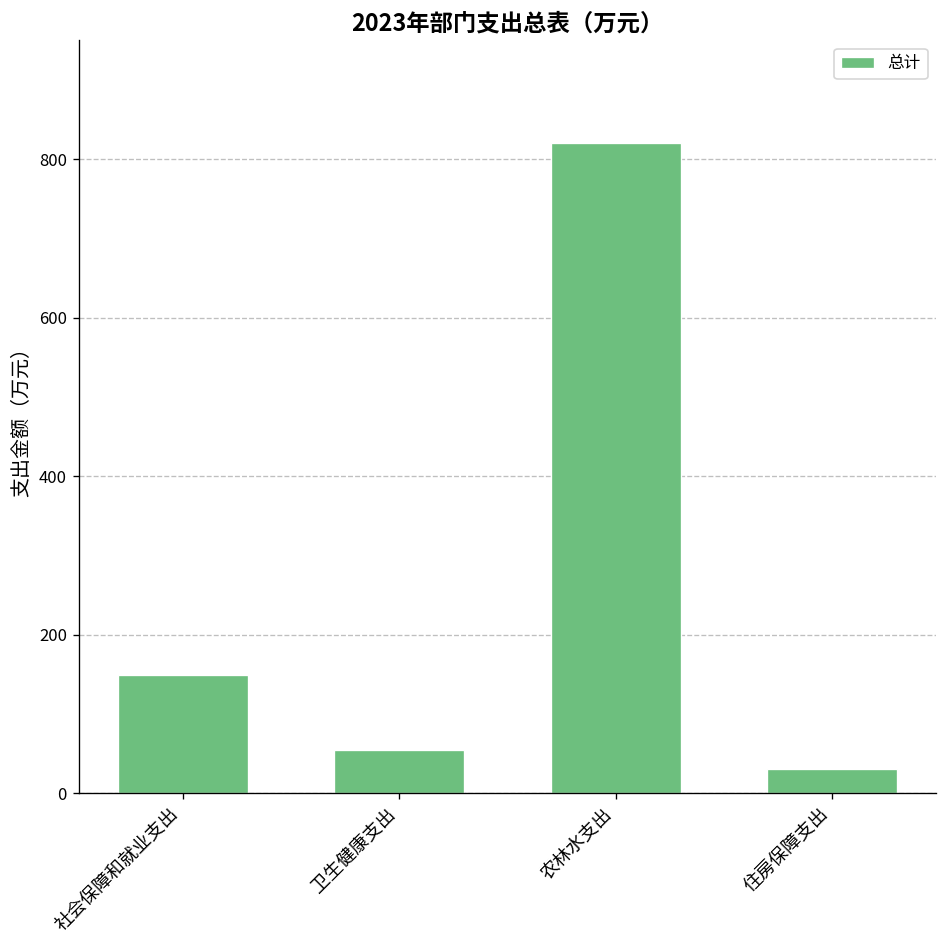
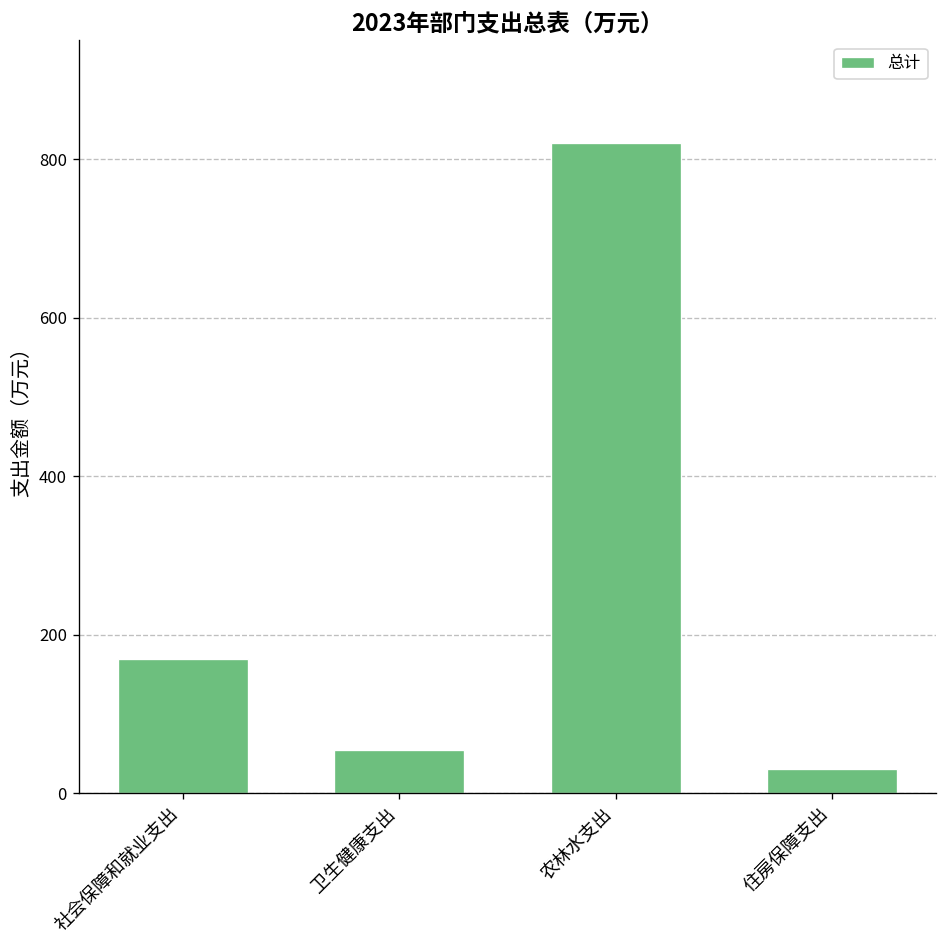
  {
-   "社会保障和就业支出": 150,
+   "社会保障和就业支出": 170,
    "卫生健康支出": 60,
    "农林水支出": 820,
    "住房保障支出": 30
  }
